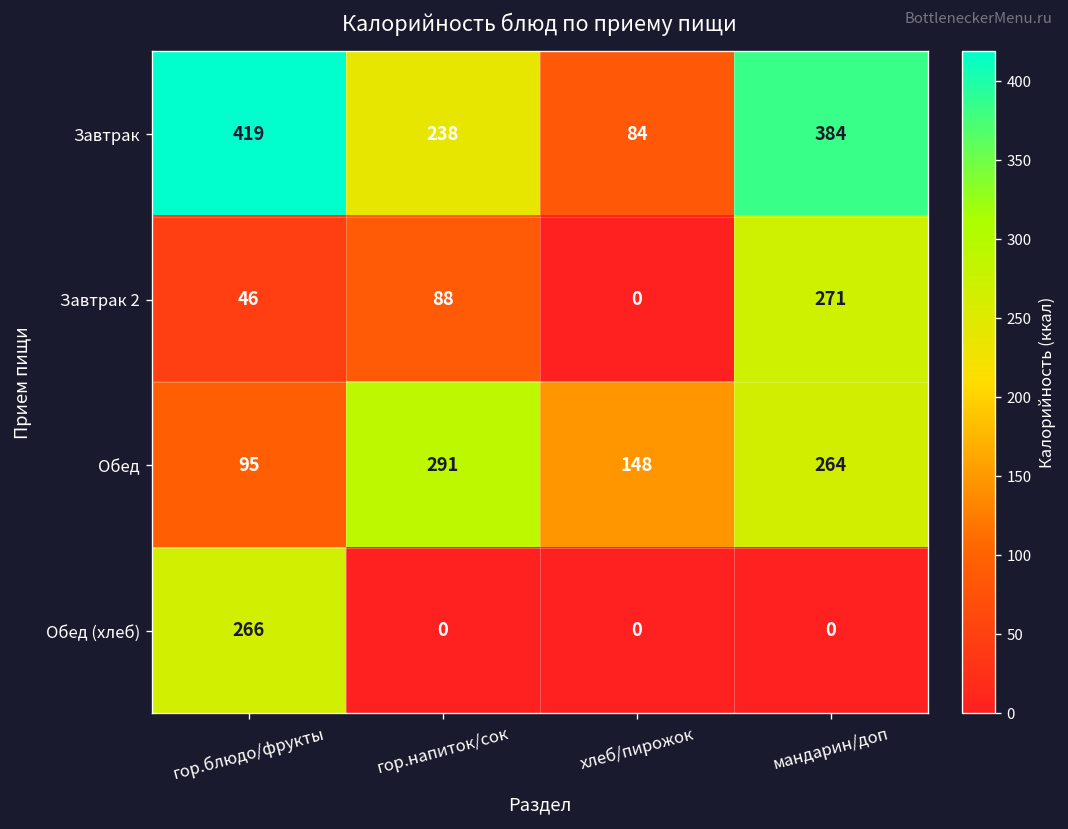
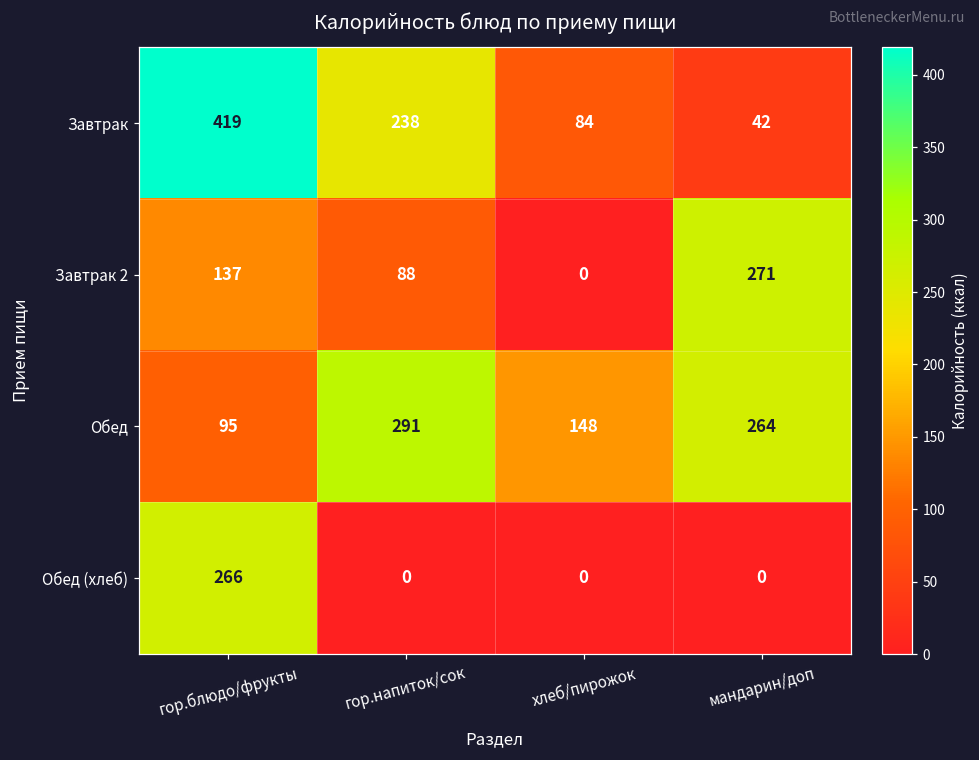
  {
    "Завтрак": {
      "гор.блюдо/фрукты": 419,
      "гор.напиток/сок": 238,
      "хлеб/пирожок": 84,
-     "мандарин/доп": 384
+     "мандарин/доп": 42
    },
    "Завтрак 2": {
-     "гор.блюдо/фрукты": 46,
+     "гор.блюдо/фрукты": 137,
      "гор.напиток/сок": 88,
      "хлеб/пирожок": 0,
      "мандарин/доп": 271
    },
    "Обед": {
      "гор.блюдо/фрукты": 95,
      "гор.напиток/сок": 291,
      "хлеб/пирожок": 148,
      "мандарин/доп": 264
    },
    "Обед (хлеб)": {
      "гор.блюдо/фрукты": 266,
      "гор.напиток/сок": 0,
      "хлеб/пирожок": 0,
      "мандарин/доп": 0
    }
  }
